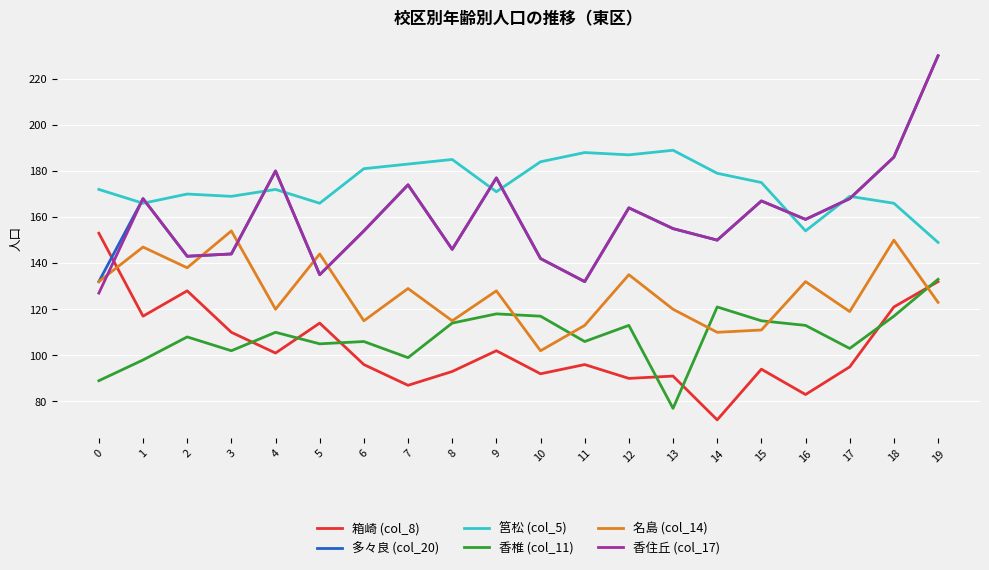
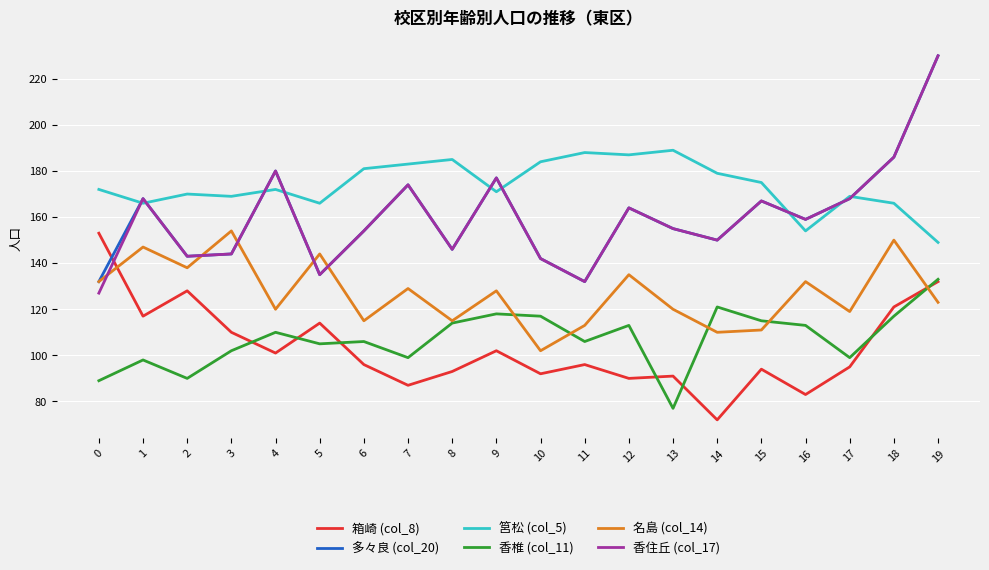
  {
    "箱崎 (col_8)": {
      "0": 153,
      "1": 117,
      "2": 128,
      "3": 110,
      "4": 101,
      "5": 114,
      "6": 96,
      "7": 87,
      "8": 93,
      "9": 102,
      "10": 92,
      "11": 96,
      "12": 90,
      "13": 91,
      "14": 72,
      "15": 94,
      "16": 83,
      "17": 95,
      "18": 121
    },
    "筥松 (col_5)": {
      "0": 172,
      "1": 166,
      "2": 170,
      "3": 169,
      "4": 172,
      "5": 166,
      "6": 181,
      "7": 183,
      "8": 185,
      "9": 171,
      "10": 184,
      "11": 188,
      "12": 187,
      "13": 189,
      "14": 179,
      "15": 175,
      "16": 154,
      "18": 166,
      "19": 149
    },
    "香椎 (col_11)": {
      "0": 89,
      "1": 98,
-     "2": 108,
+     "2": 90,
      "3": 102,
      "4": 110,
      "5": 105,
      "6": 106,
      "7": 99,
      "9": 118,
      "10": 117,
      "11": 106,
      "12": 113,
      "13": 77,
      "14": 121,
      "15": 115,
      "16": 113,
-     "17": 103,
+     "17": 99,
      "18": 117
    },
    "名島 (col_14)": {
      "1": 147,
      "2": 138,
      "3": 154,
      "4": 120,
      "5": 144,
      "6": 115,
      "7": 129,
      "9": 128,
      "10": 102,
      "11": 113,
      "12": 135,
      "13": 120,
      "14": 110,
      "15": 111,
      "16": 132,
      "17": 119,
      "18": 150,
      "19": 123
    },
    "香住丘 (col_17)": {
      "0": 127
    }
  }
